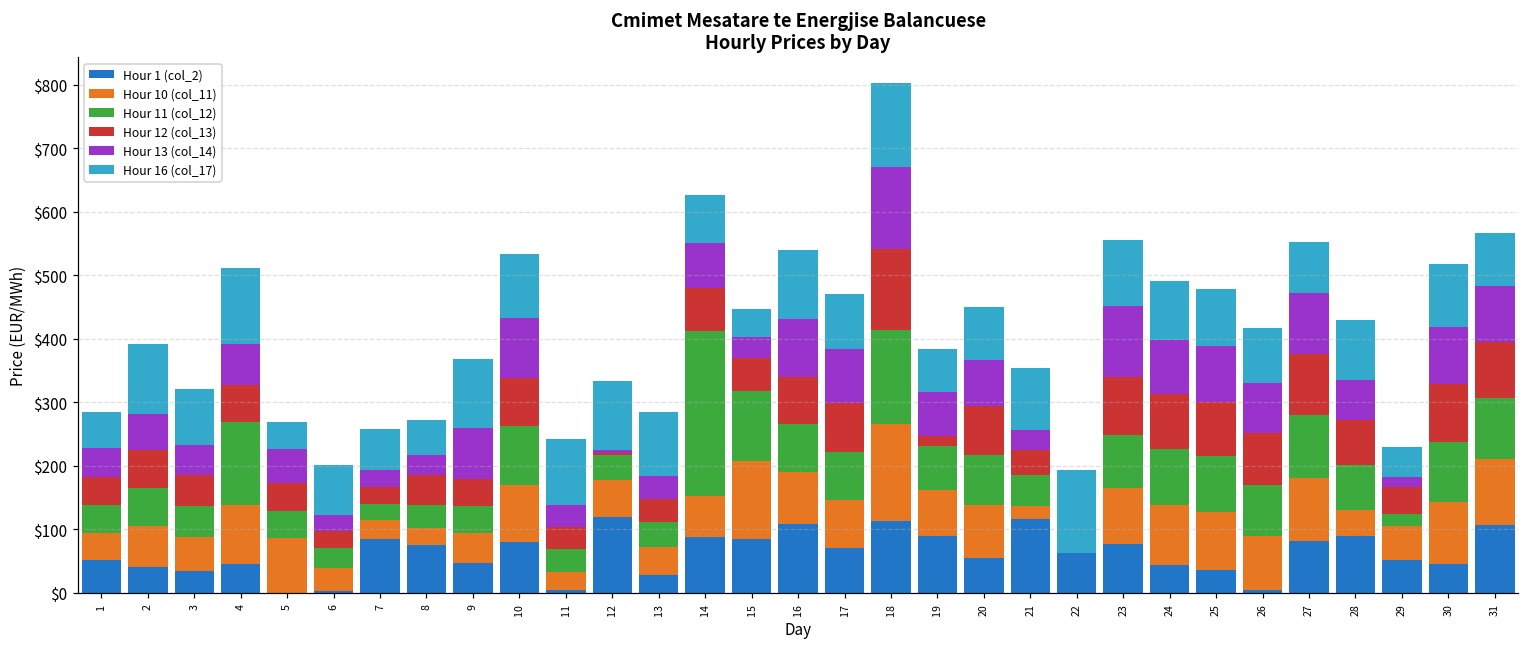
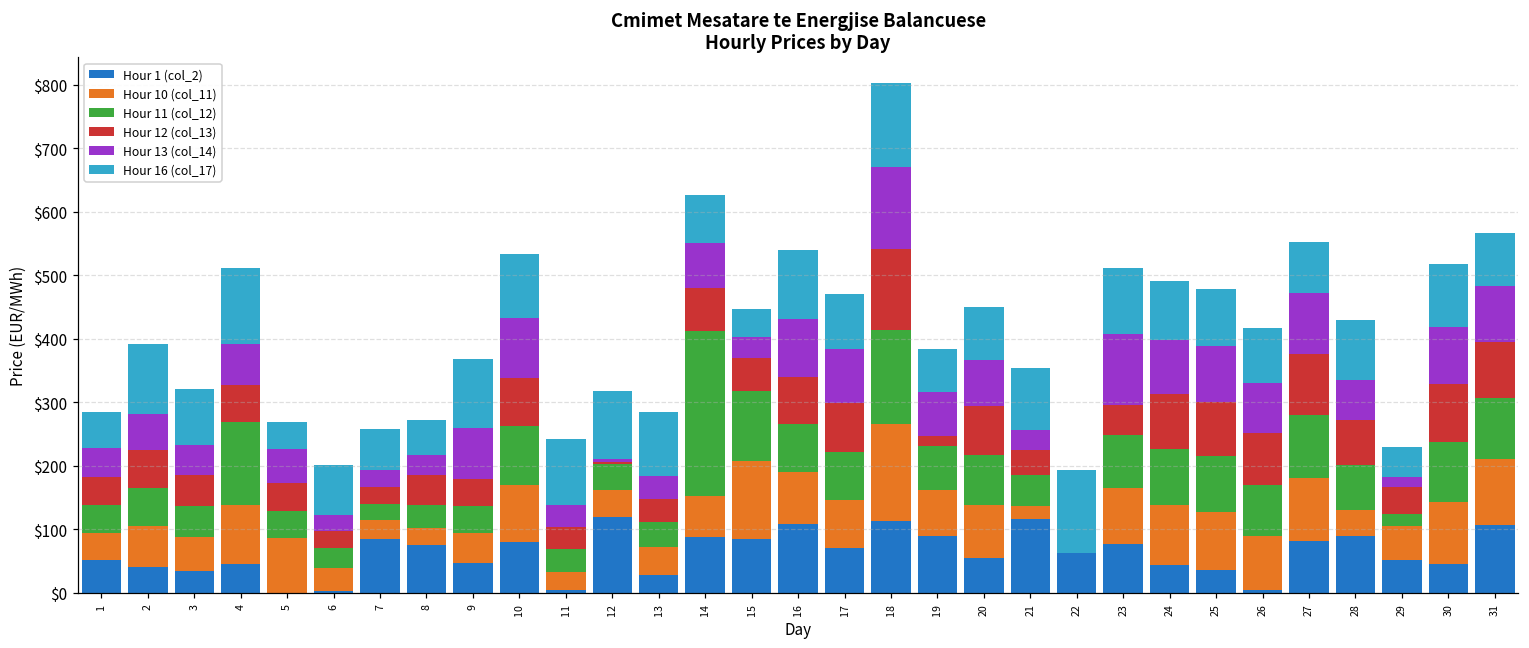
  {
    "Hour 10 (col_11)": {
      "1": "$40",
      "2": "$60",
      "3": "$50",
      "4": "$90",
      "5": "$90",
      "6": "$40",
      "7": "$30",
      "8": "$30",
      "9": "$50",
      "10": "$90",
      "11": "$30",
-     "12": "$60",
+     "12": "$40",
      "13": "$40",
      "14": "$60",
      "15": "$120",
      "16": "$80",
      "17": "$80",
      "18": "$150",
      "19": "$70",
      "20": "$80",
      "21": "$20",
      "22": "$0",
      "23": "$90",
      "24": "$90",
      "25": "$90",
      "26": "$90",
      "27": "$100",
      "28": "$40",
      "29": "$50",
      "30": "$100",
      "31": "$100"
    },
    "Hour 11 (col_12)": {
      "1": "$40",
      "2": "$60",
      "3": "$50",
      "4": "$130",
      "5": "$40",
      "6": "$30",
      "7": "$30",
      "8": "$40",
      "9": "$40",
      "10": "$90",
      "11": "$40",
      "12": "$40",
      "13": "$40",
      "14": "$260",
      "15": "$110",
      "16": "$80",
      "17": "$80",
      "18": "$150",
      "19": "$70",
      "20": "$80",
      "21": "$50",
      "22": "$0",
      "23": "$80",
      "24": "$90",
      "25": "$90",
      "26": "$80",
      "27": "$100",
      "28": "$70",
      "29": "$20",
      "30": "$90",
      "31": "$100"
    },
    "Hour 12 (col_13)": {
      "1": "$40",
      "2": "$60",
      "3": "$50",
      "4": "$60",
      "5": "$40",
      "6": "$30",
      "7": "$30",
      "8": "$50",
      "9": "$40",
      "10": "$80",
      "11": "$40",
      "13": "$40",
      "14": "$70",
      "15": "$50",
      "16": "$70",
      "17": "$80",
      "18": "$130",
      "19": "$20",
      "20": "$80",
      "21": "$40",
      "22": "$0",
-     "23": "$90",
+     "23": "$50",
      "24": "$90",
      "25": "$90",
      "26": "$80",
      "27": "$100",
      "28": "$70",
      "29": "$40",
      "30": "$90",
      "31": "$90"
    },
    "Hour 13 (col_14)": {
      "1": "$40",
      "2": "$60",
      "3": "$50",
      "4": "$60",
      "5": "$50",
      "6": "$30",
      "7": "$30",
      "8": "$30",
      "9": "$80",
      "10": "$90",
      "11": "$30",
      "12": "$0",
      "13": "$40",
      "14": "$70",
      "15": "$30",
      "16": "$90",
      "17": "$80",
      "18": "$130",
      "19": "$70",
      "20": "$70",
      "21": "$30",
      "22": "$0",
      "23": "$110",
      "24": "$90",
      "25": "$90",
      "26": "$80",
      "27": "$100",
      "28": "$60",
      "29": "$20",
      "30": "$90",
      "31": "$90"
    }
  }
